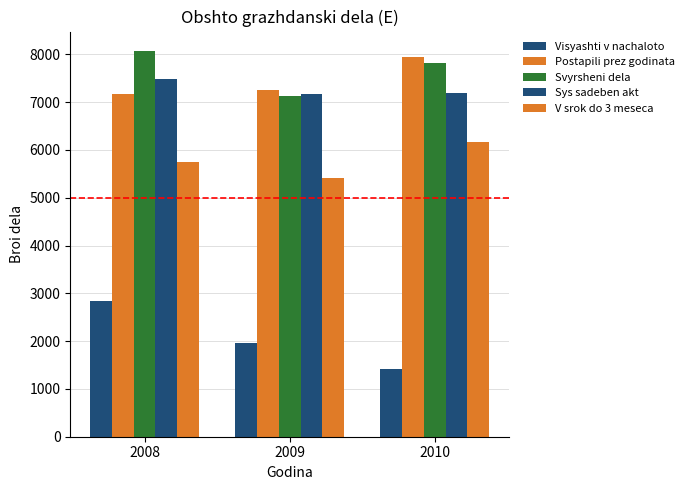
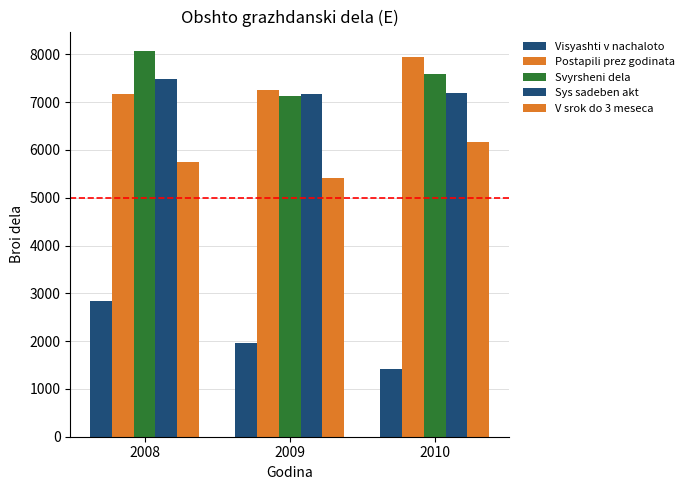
  {
    "Svyrsheni dela": {
      "2008": 8100,
      "2009": 7100,
-     "2010": 7800
+     "2010": 7600
    }
  }
